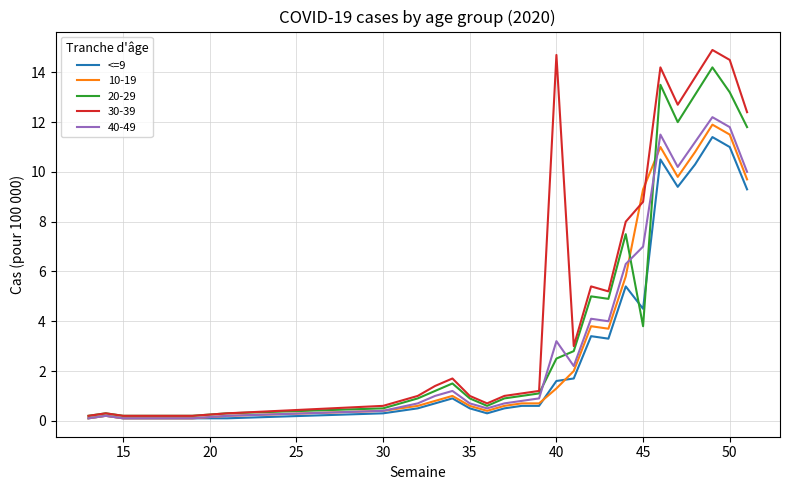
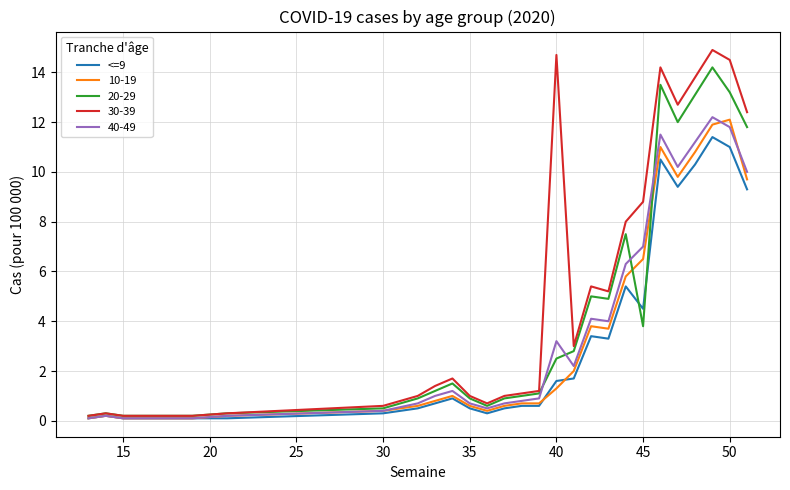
  {
    "<=9": {
      "40": 1.6,
      "45": 4.5,
      "50": 11.0
    },
    "10-19": {
      "40": 1.3,
-     "45": 9.3,
-     "50": 11.5
+     "45": 6.5,
+     "50": 12.1
    },
    "20-29": {
      "40": 2.5,
      "45": 3.8,
      "50": 13.2
    },
    "30-39": {
      "40": 14.7,
      "45": 8.8,
      "50": 14.5
    },
    "40-49": {
      "40": 3.2,
      "45": 7.0,
      "50": 11.8
    }
  }
